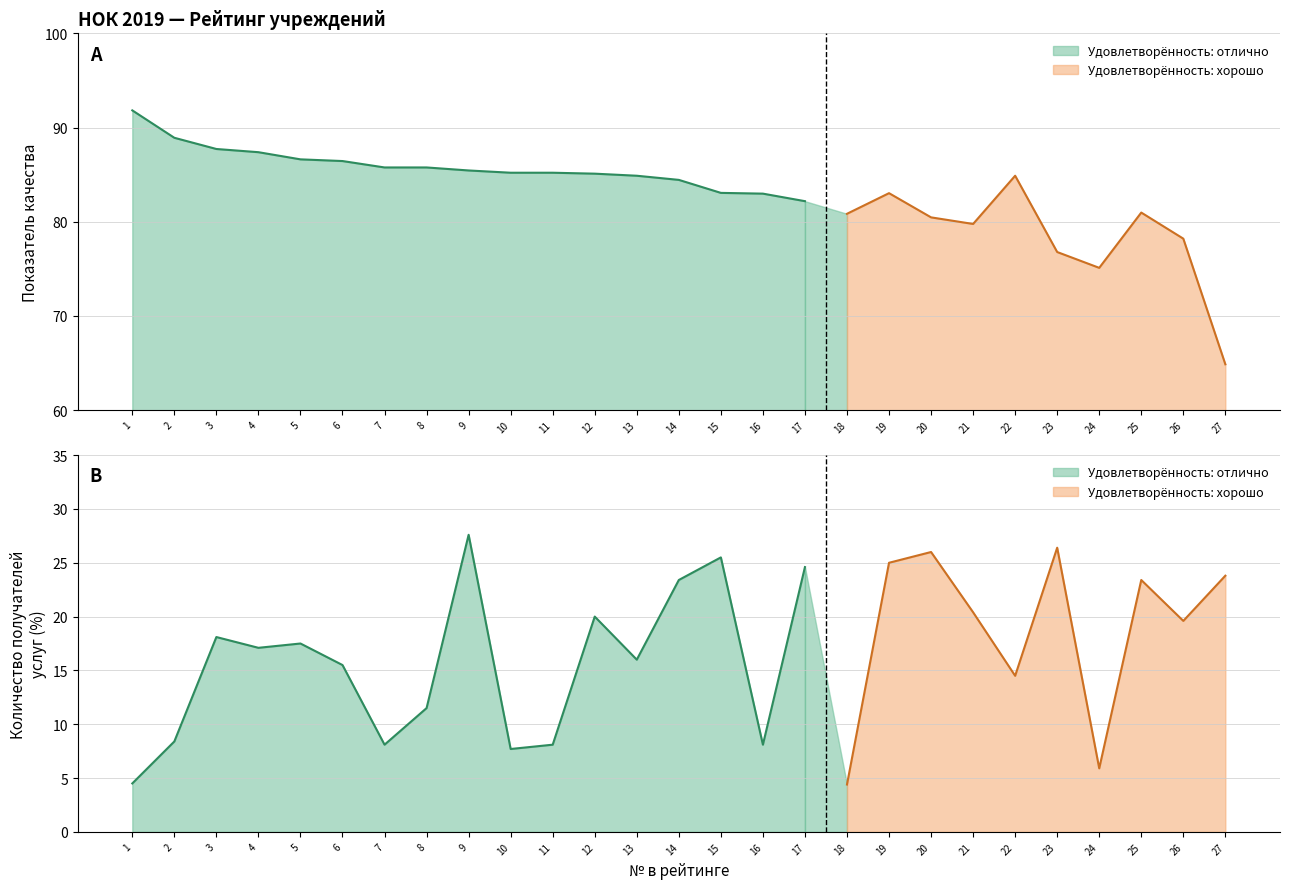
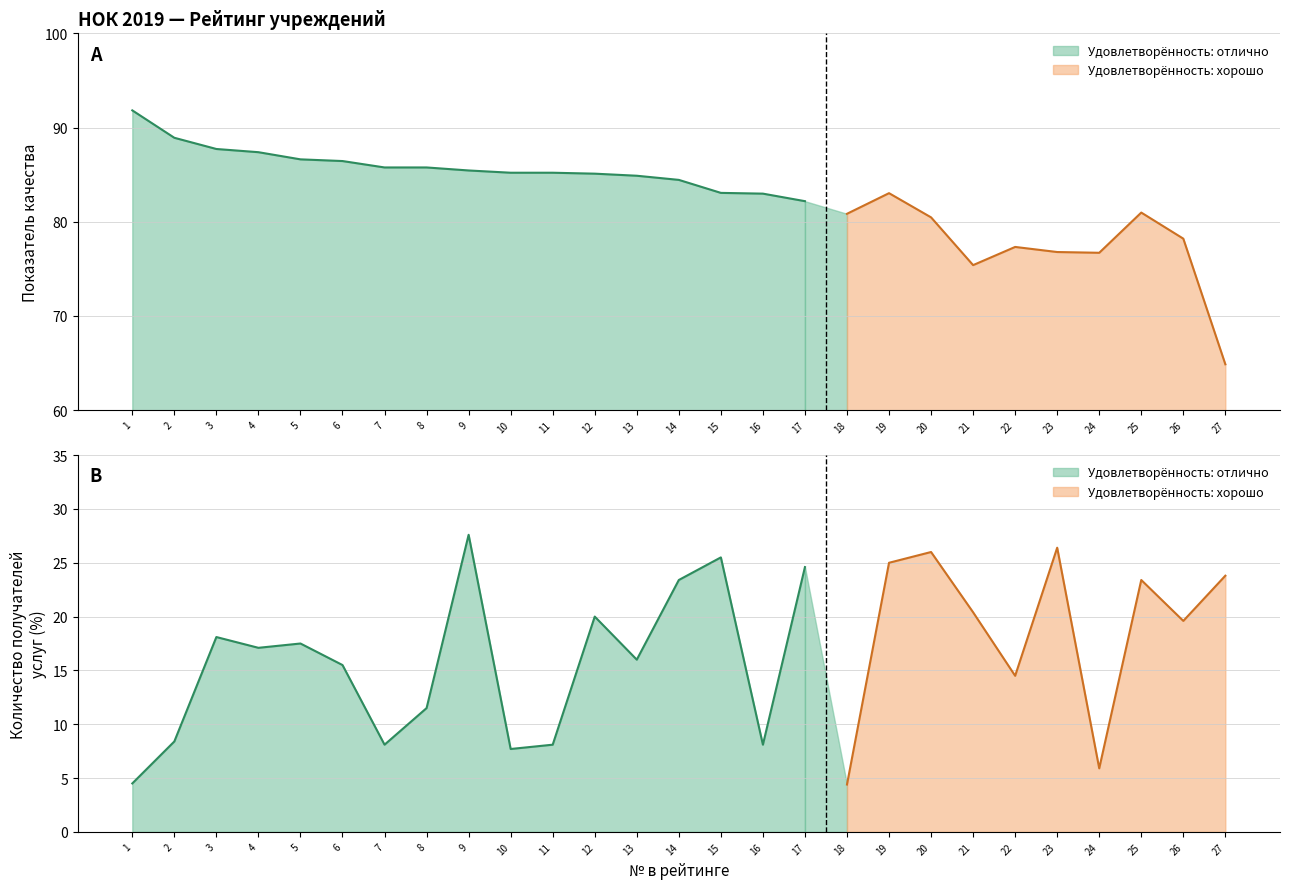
  {
    "НОК 2019 — Рейтинг учреждений": {
      "Удовлетворённость: хорошо": {
        "19": 83,
        "20": 80,
-       "21": 80,
-       "22": 85,
+       "21": 75,
+       "22": 77,
        "23": 77,
-       "24": 75,
+       "24": 77,
        "25": 81,
        "26": 78,
        "27": 65
      }
    }
  }
